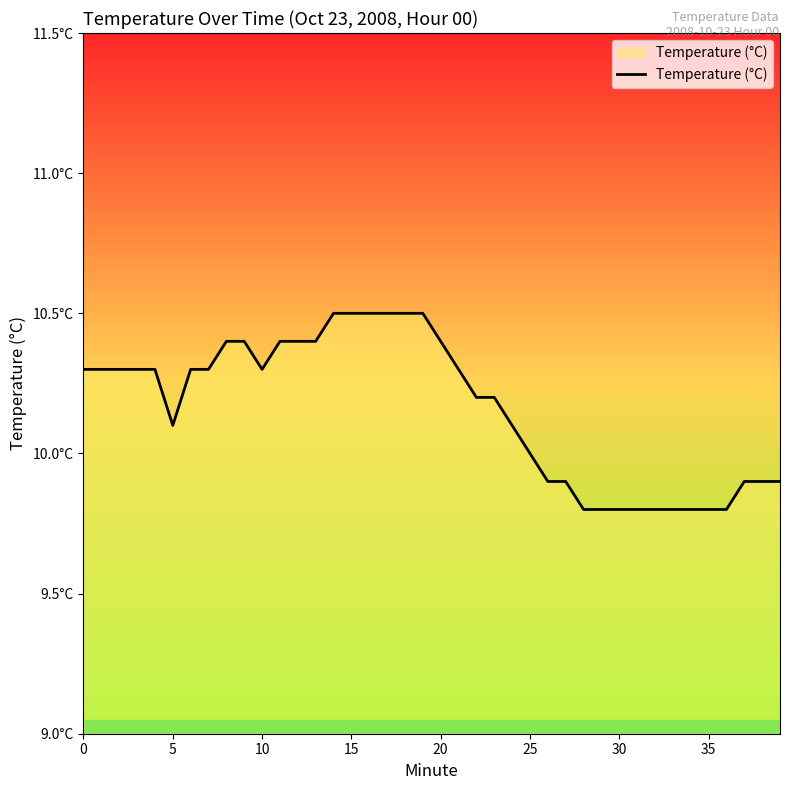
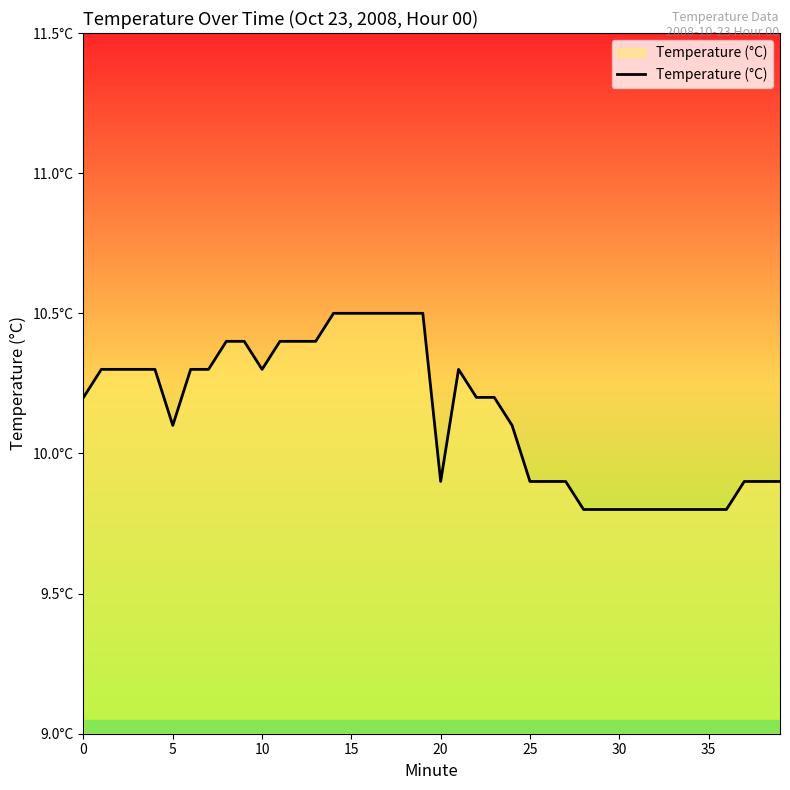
  {
-   "0": "10.3°C",
+   "0": "10.2°C",
    "5": "10.1°C",
    "10": "10.3°C",
    "15": "10.5°C",
-   "20": "10.4°C",
-   "25": "10.0°C",
+   "20": "9.9°C",
+   "25": "9.9°C",
    "30": "9.8°C",
    "35": "9.8°C"
  }
